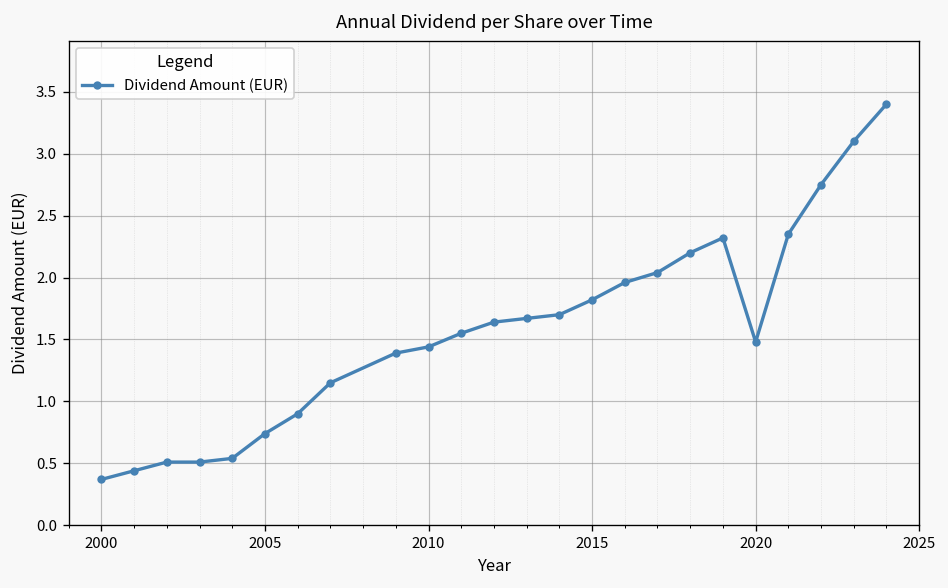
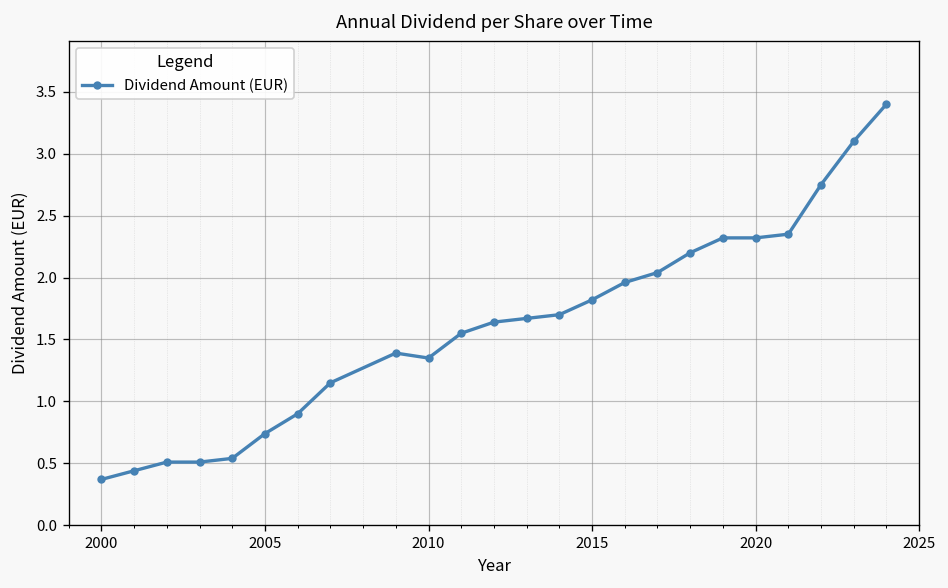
  {
    "2000": 0.37,
    "2005": 0.74,
-   "2010": 1.44,
+   "2010": 1.35,
    "2015": 1.82,
-   "2020": 1.48
+   "2020": 2.32
  }
